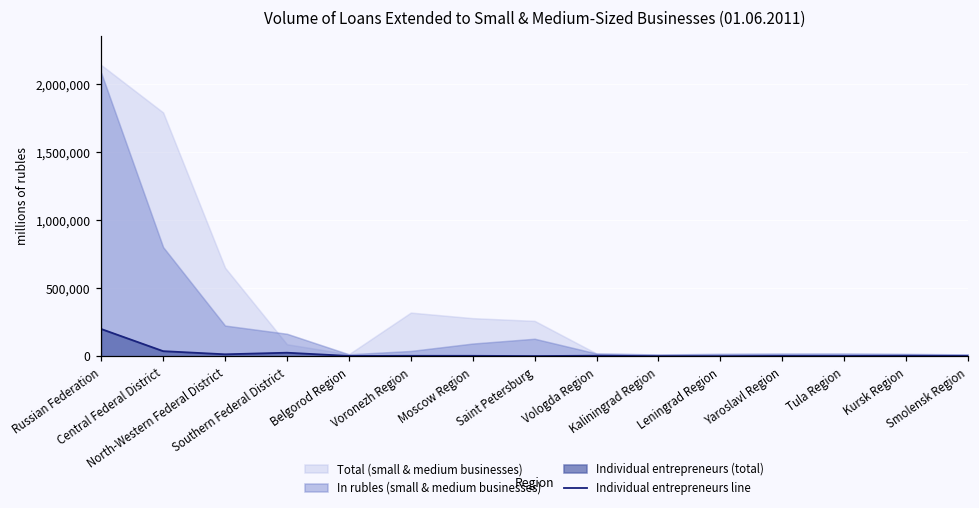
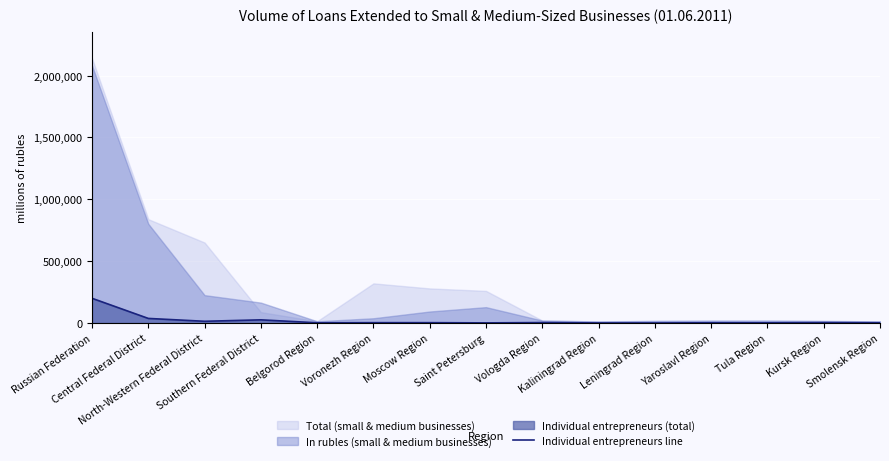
  {
    "Total (small & medium businesses)": {
      "Russian Federation": "2,140,000",
-     "Central Federal District": "1,790,000",
+     "Central Federal District": "840,000",
      "North-Western Federal District": "650,000",
      "Southern Federal District": "90,000",
      "Voronezh Region": "320,000",
      "Moscow Region": "280,000",
      "Saint Petersburg": "260,000"
    }
  }
